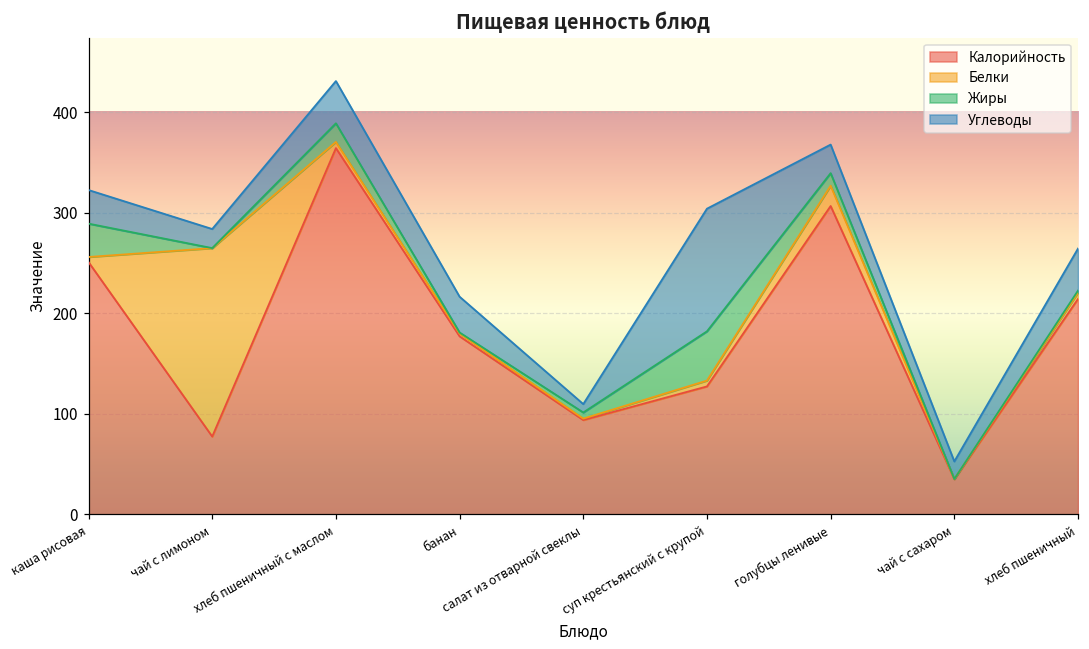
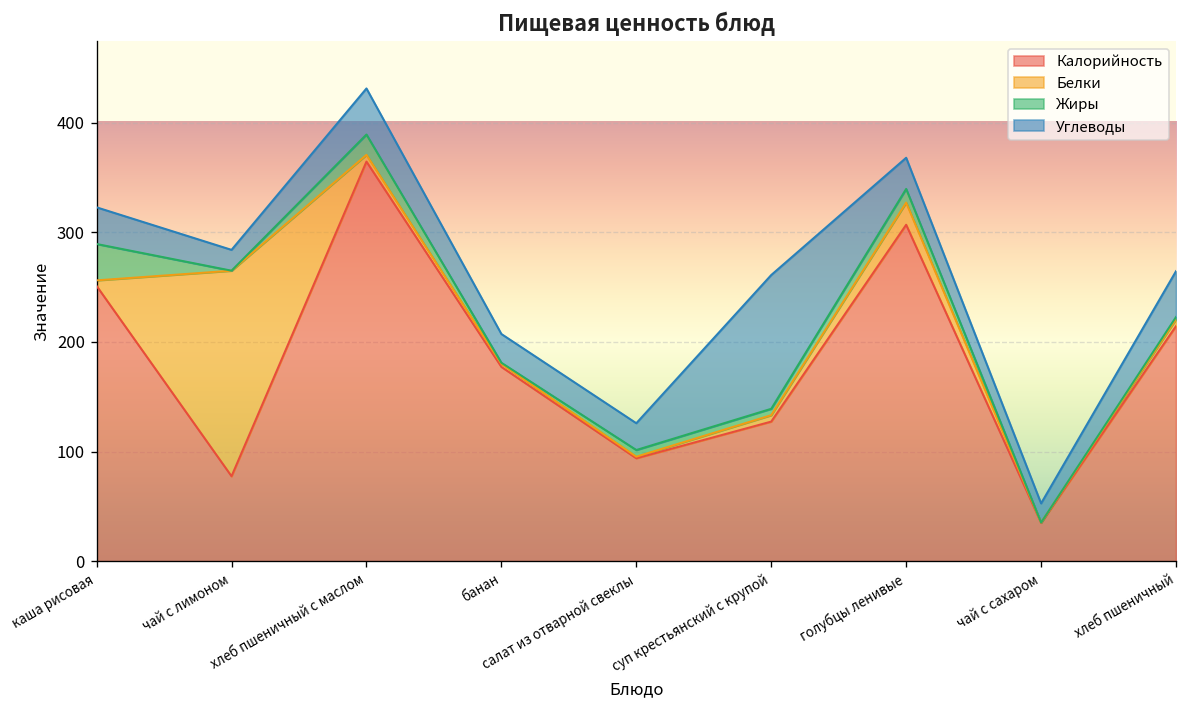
  {
    "Калорийность": {
      "каша рисовая": 250,
      "чай с лимоном": 80,
      "хлеб пшеничный с маслом": 360,
      "суп крестьянский с крупой": 130,
      "голубцы ленивые": 310,
      "хлеб пшеничный": 210
    },
    "Белки": {
      "каша рисовая": 10,
      "хлеб пшеничный с маслом": 10,
      "суп крестьянский с крупой": 10,
      "голубцы ленивые": 20
    },
    "Жиры": {
      "каша рисовая": 30,
      "хлеб пшеничный с маслом": 20,
      "салат из отварной свеклы": 10,
-     "суп крестьянский с крупой": 50,
+     "суп крестьянский с крупой": 10,
      "голубцы ленивые": 10
    },
    "Углеводы": {
      "каша рисовая": 30,
      "чай с лимоном": 20,
      "хлеб пшеничный с маслом": 40,
-     "банан": 40,
-     "салат из отварной свеклы": 10,
+     "банан": 30,
+     "салат из отварной свеклы": 20,
      "суп крестьянский с крупой": 120,
      "голубцы ленивые": 30,
      "чай с сахаром": 20,
      "хлеб пшеничный": 40
    }
  }
